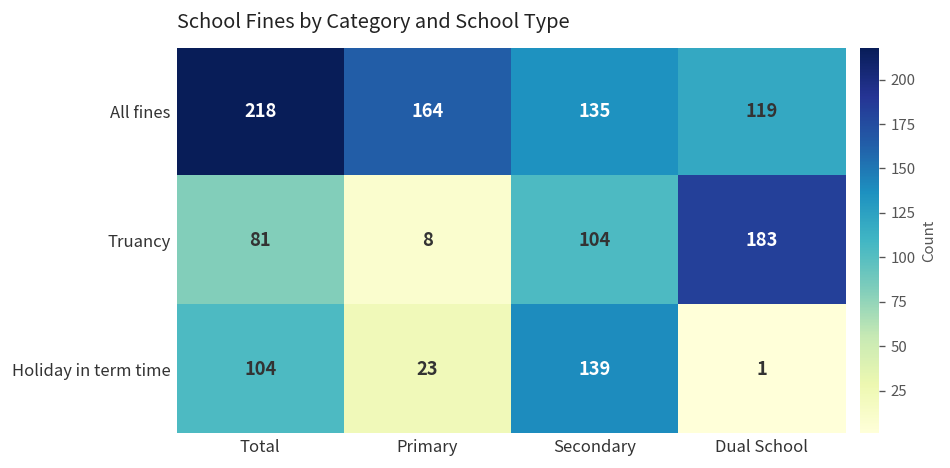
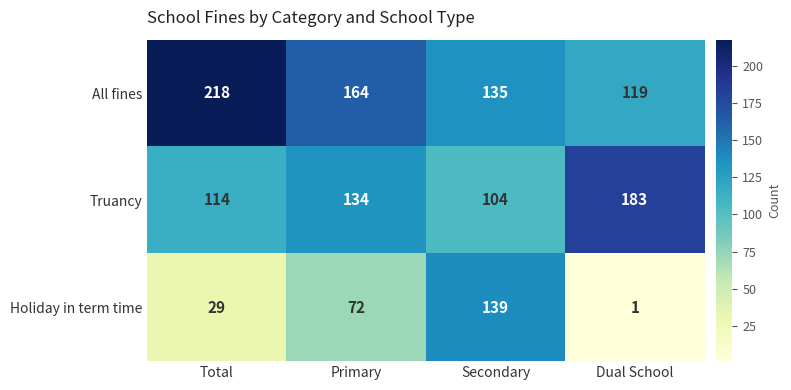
  {
    "All fines": {
      "Total": 218,
      "Primary": 164,
      "Secondary": 135,
      "Dual School": 119
    },
    "Truancy": {
-     "Total": 81,
-     "Primary": 8,
+     "Total": 114,
+     "Primary": 134,
      "Secondary": 104,
      "Dual School": 183
    },
    "Holiday in term time": {
-     "Total": 104,
-     "Primary": 23,
+     "Total": 29,
+     "Primary": 72,
      "Secondary": 139,
      "Dual School": 1
    }
  }
